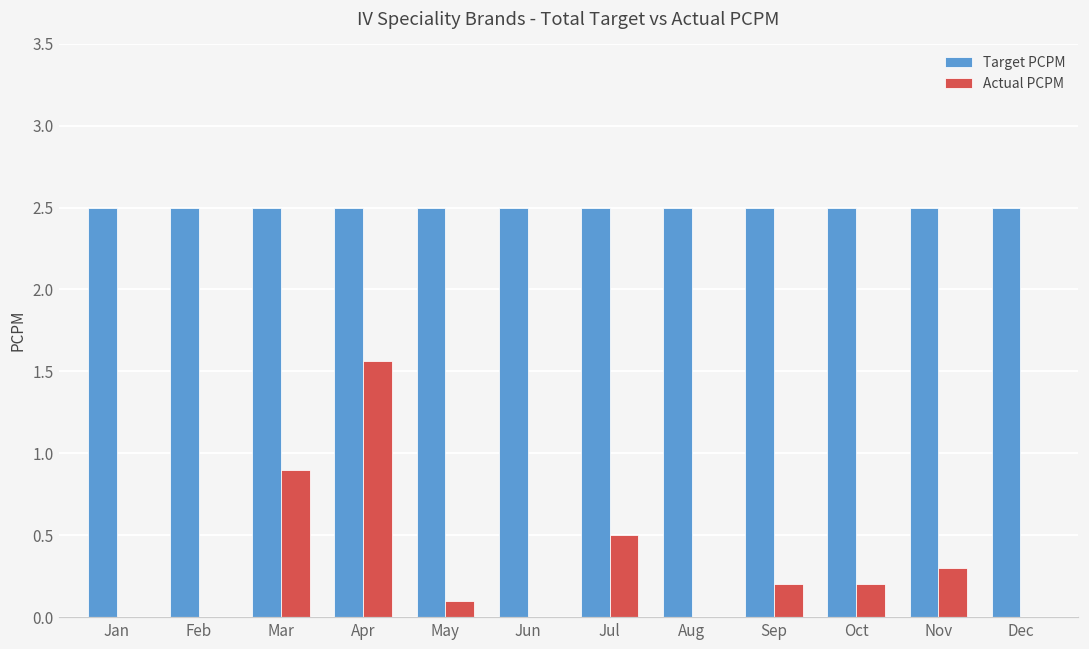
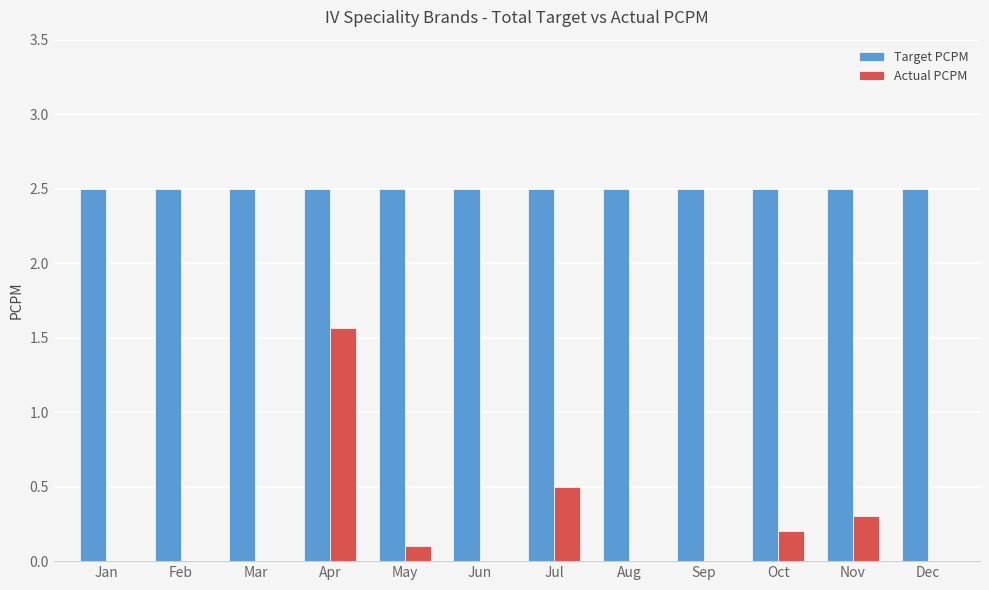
  {
    "Target PCPM": {
      "Jan": 2.5,
      "Feb": 2.5,
      "Mar": 2.5,
      "Apr": 2.5,
      "May": 2.5,
      "Jun": 2.5,
      "Jul": 2.5,
      "Aug": 2.5,
      "Sep": 2.5,
      "Oct": 2.5,
      "Nov": 2.5,
      "Dec": 2.5
    },
    "Actual PCPM": {
      "Jan": 0.0,
      "Feb": 0.0,
-     "Mar": 0.9,
+     "Mar": 0.0,
      "Apr": 1.57,
      "May": 0.1,
      "Jun": 0.0,
      "Jul": 0.5,
      "Aug": 0.0,
-     "Sep": 0.2,
+     "Sep": 0.0,
      "Oct": 0.2,
      "Nov": 0.3,
      "Dec": 0.0
    }
  }
